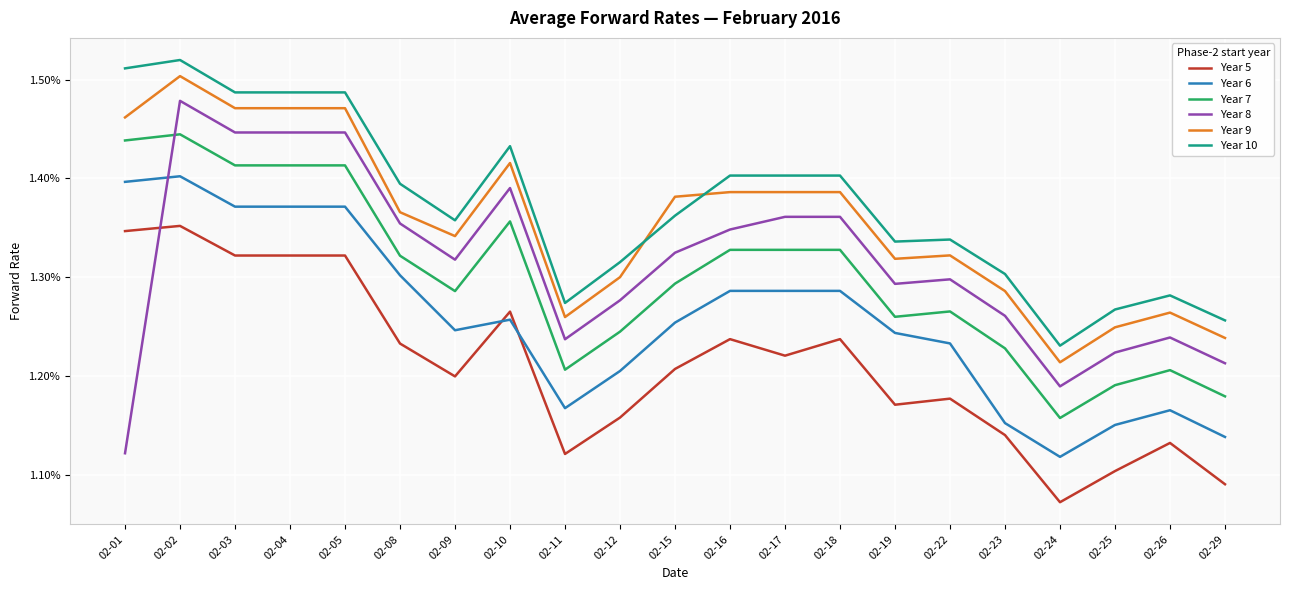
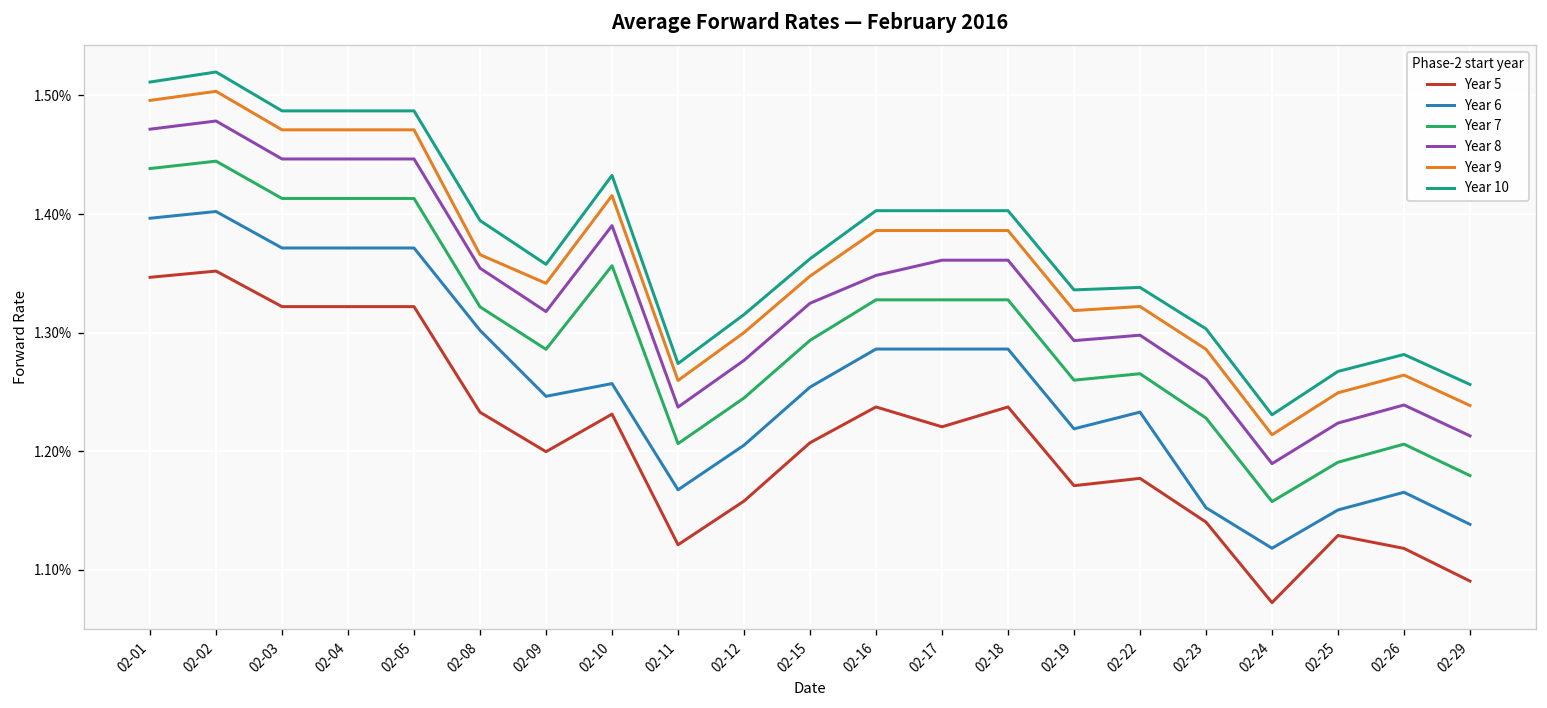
  {
    "Year 5": {
      "02-01": "1.35%",
      "02-02": "1.35%",
      "02-03": "1.32%",
      "02-04": "1.32%",
      "02-05": "1.32%",
      "02-08": "1.23%",
      "02-09": "1.20%",
-     "02-10": "1.27%",
+     "02-10": "1.23%",
      "02-11": "1.12%",
      "02-12": "1.16%",
      "02-15": "1.21%",
      "02-16": "1.24%",
      "02-17": "1.22%",
      "02-18": "1.24%",
      "02-19": "1.17%",
      "02-22": "1.18%",
      "02-23": "1.14%",
      "02-24": "1.07%",
-     "02-25": "1.10%",
-     "02-26": "1.13%",
+     "02-25": "1.13%",
+     "02-26": "1.12%",
      "02-29": "1.09%"
    },
    "Year 6": {
      "02-01": "1.40%",
      "02-02": "1.40%",
      "02-03": "1.37%",
      "02-04": "1.37%",
      "02-05": "1.37%",
      "02-08": "1.30%",
      "02-09": "1.25%",
      "02-10": "1.26%",
      "02-11": "1.17%",
      "02-12": "1.21%",
      "02-15": "1.25%",
      "02-16": "1.29%",
      "02-17": "1.29%",
      "02-18": "1.29%",
-     "02-19": "1.24%",
+     "02-19": "1.22%",
      "02-22": "1.23%",
      "02-23": "1.15%",
      "02-24": "1.12%",
      "02-25": "1.15%",
      "02-26": "1.17%",
      "02-29": "1.14%"
    },
    "Year 8": {
-     "02-01": "1.12%",
+     "02-01": "1.47%",
      "02-02": "1.48%",
      "02-03": "1.45%",
      "02-04": "1.45%",
      "02-05": "1.45%",
      "02-08": "1.35%",
      "02-09": "1.32%",
      "02-10": "1.39%",
      "02-11": "1.24%",
      "02-12": "1.28%",
      "02-15": "1.32%",
      "02-16": "1.35%",
      "02-17": "1.36%",
      "02-18": "1.36%",
      "02-19": "1.29%",
      "02-22": "1.30%",
      "02-23": "1.26%",
      "02-24": "1.19%",
      "02-25": "1.22%",
      "02-26": "1.24%",
      "02-29": "1.21%"
    },
    "Year 9": {
-     "02-01": "1.46%",
+     "02-01": "1.50%",
      "02-02": "1.50%",
      "02-03": "1.47%",
      "02-04": "1.47%",
      "02-05": "1.47%",
      "02-08": "1.37%",
      "02-09": "1.34%",
      "02-10": "1.42%",
      "02-11": "1.26%",
      "02-12": "1.30%",
-     "02-15": "1.38%",
+     "02-15": "1.35%",
      "02-16": "1.39%",
      "02-17": "1.39%",
      "02-18": "1.39%",
      "02-19": "1.32%",
      "02-22": "1.32%",
      "02-23": "1.29%",
      "02-24": "1.21%",
      "02-25": "1.25%",
      "02-26": "1.26%",
      "02-29": "1.24%"
    }
  }
